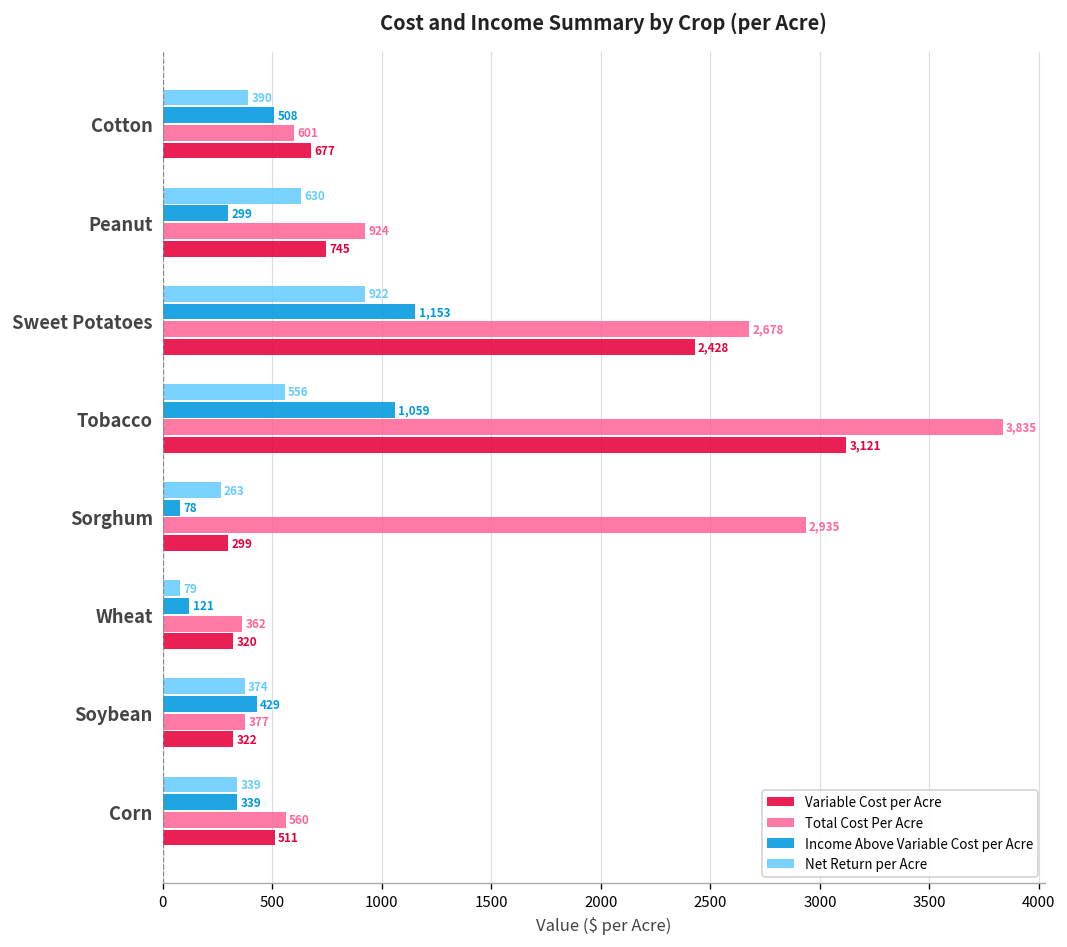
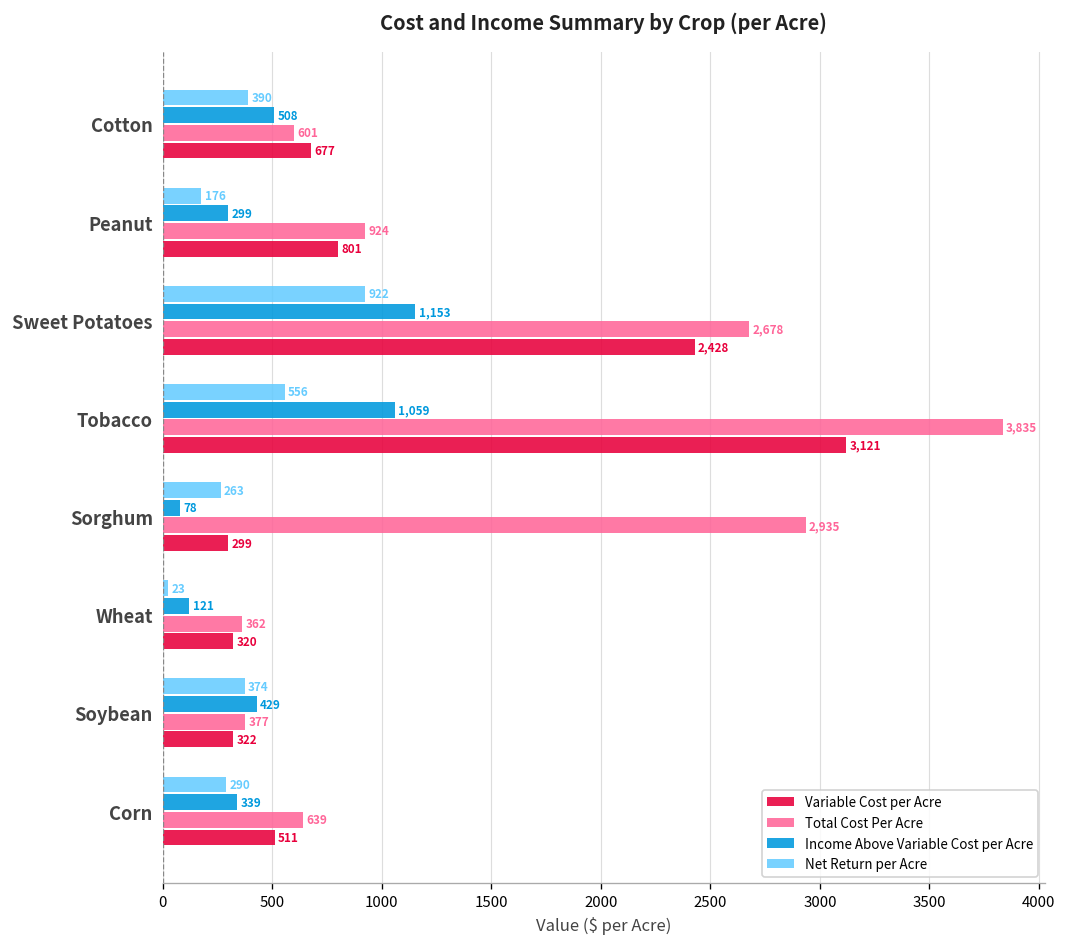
  {
    "Variable Cost per Acre": {
      "Cotton": "677",
-     "Peanut": "745",
+     "Peanut": "801",
      "Sweet Potatoes": "2,428",
      "Tobacco": "3,121",
      "Sorghum": "299",
      "Wheat": "320",
      "Soybean": "322",
      "Corn": "511"
    },
    "Total Cost Per Acre": {
      "Cotton": "601",
      "Peanut": "924",
      "Sweet Potatoes": "2,678",
      "Tobacco": "3,835",
      "Sorghum": "2,935",
      "Wheat": "362",
      "Soybean": "377",
-     "Corn": "560"
+     "Corn": "639"
    },
    "Income Above Variable Cost per Acre": {
      "Cotton": "508",
      "Peanut": "299",
      "Sweet Potatoes": "1,153",
      "Tobacco": "1,059",
      "Sorghum": "78",
      "Wheat": "121",
      "Soybean": "429",
      "Corn": "339"
    },
    "Net Return per Acre": {
      "Cotton": "390",
-     "Peanut": "630",
+     "Peanut": "176",
      "Sweet Potatoes": "922",
      "Tobacco": "556",
      "Sorghum": "263",
-     "Wheat": "79",
+     "Wheat": "23",
      "Soybean": "374",
-     "Corn": "339"
+     "Corn": "290"
    }
  }
